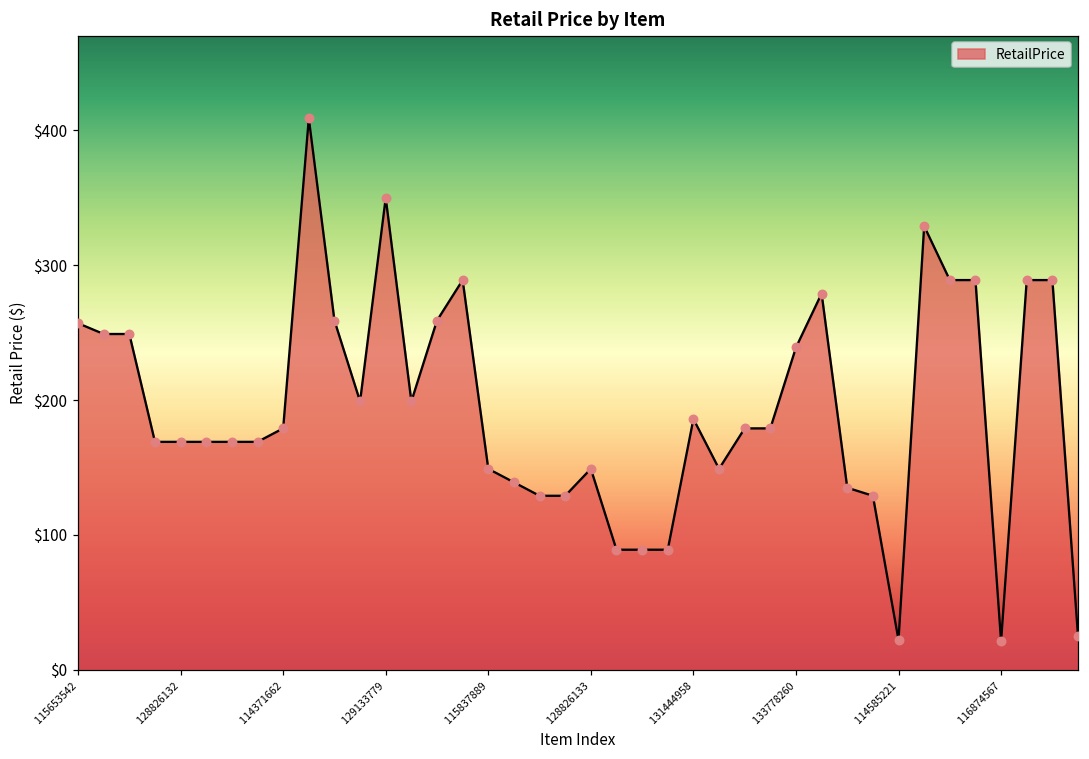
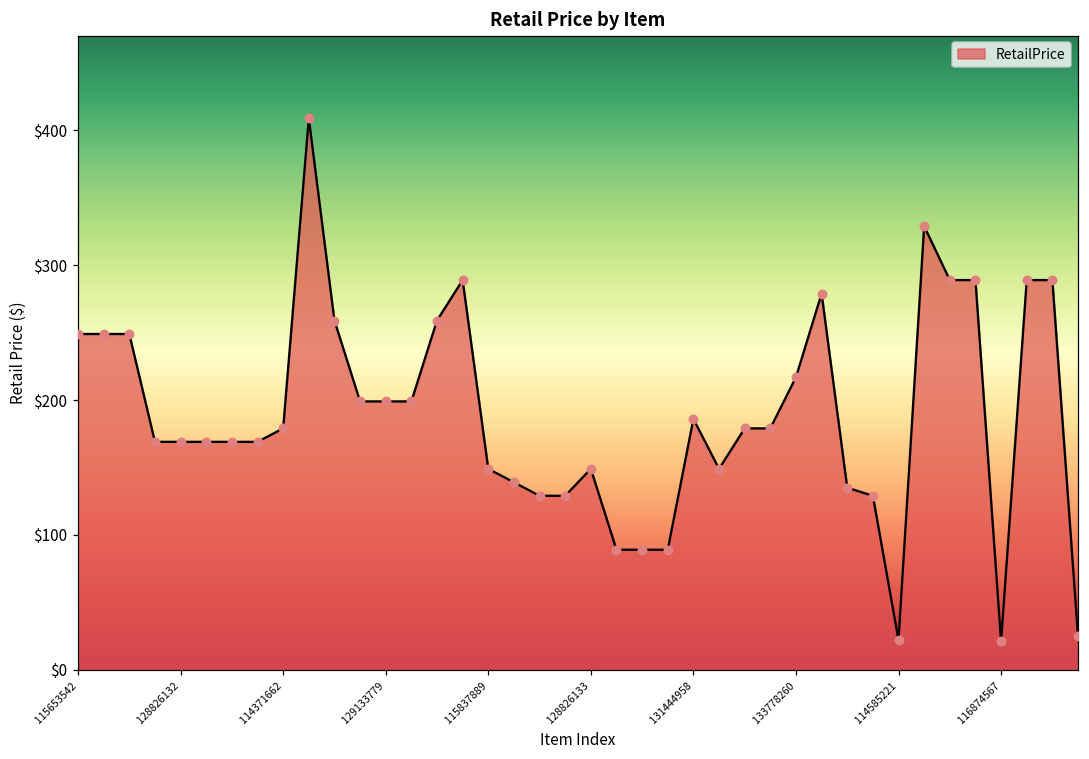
  {
-   "115653542": "$257",
+   "115653542": "$249",
    "128826132": "$169",
    "114371662": "$179",
-   "129133779": "$350",
+   "129133779": "$199",
    "115837889": "$149",
    "128826133": "$149",
    "131444958": "$186",
-   "133778260": "$239",
+   "133778260": "$217",
    "114585221": "$22",
    "116874567": "$21"
  }
